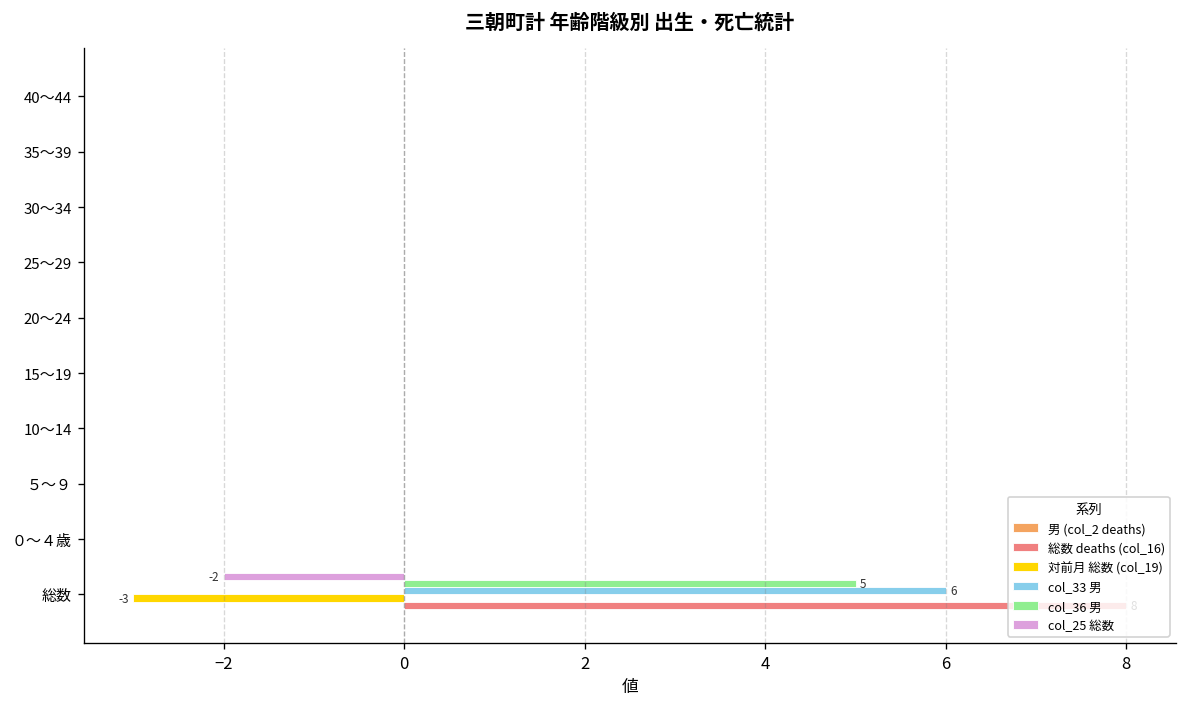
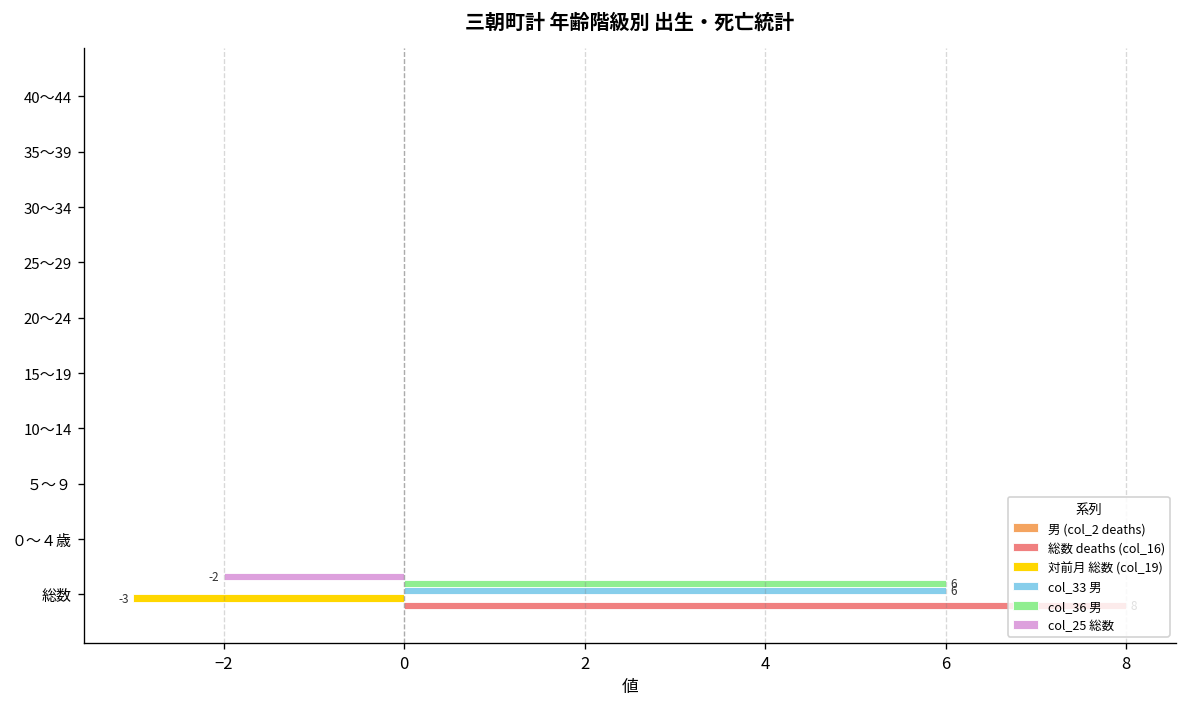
  {
    "対前月 総数 (col_19)": {
      "総数": -3
    },
    "col_33 男": {
      "40～44": 0.0,
      "35～39": 0.0,
      "30～34": 0.0,
      "25～29": 0.0,
      "20～24": 0.0,
      "15～19": 0.0,
      "10～14": 0.0,
      "５～９": 0.0,
      "０～４歳": 0.0
    },
    "col_36 男": {
-     "総数": 5
+     "総数": 6
    },
    "col_25 総数": {
      "総数": -2
    }
  }
